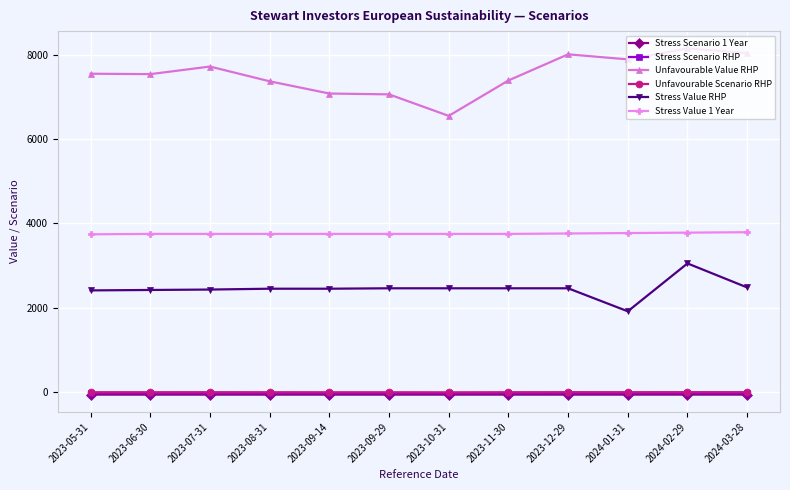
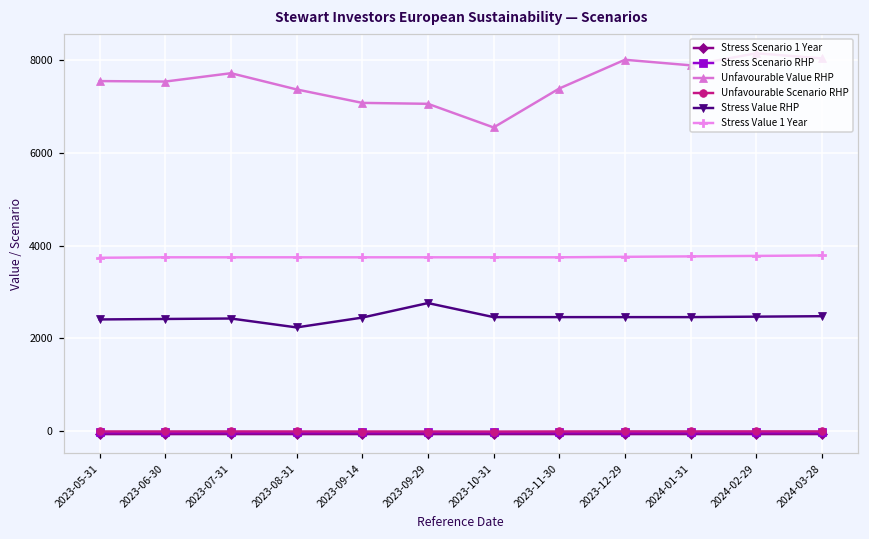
  {
    "Stress Value RHP": {
      "2023-05-31": 2400,
      "2023-06-30": 2400,
      "2023-07-31": 2400,
-     "2023-08-31": 2500,
+     "2023-08-31": 2200,
      "2023-09-14": 2500,
-     "2023-09-29": 2500,
+     "2023-09-29": 2800,
      "2023-10-31": 2500,
      "2023-11-30": 2500,
      "2023-12-29": 2500,
-     "2024-01-31": 1900,
-     "2024-02-29": 3100,
+     "2024-01-31": 2500,
+     "2024-02-29": 2500,
      "2024-03-28": 2500
    }
  }
